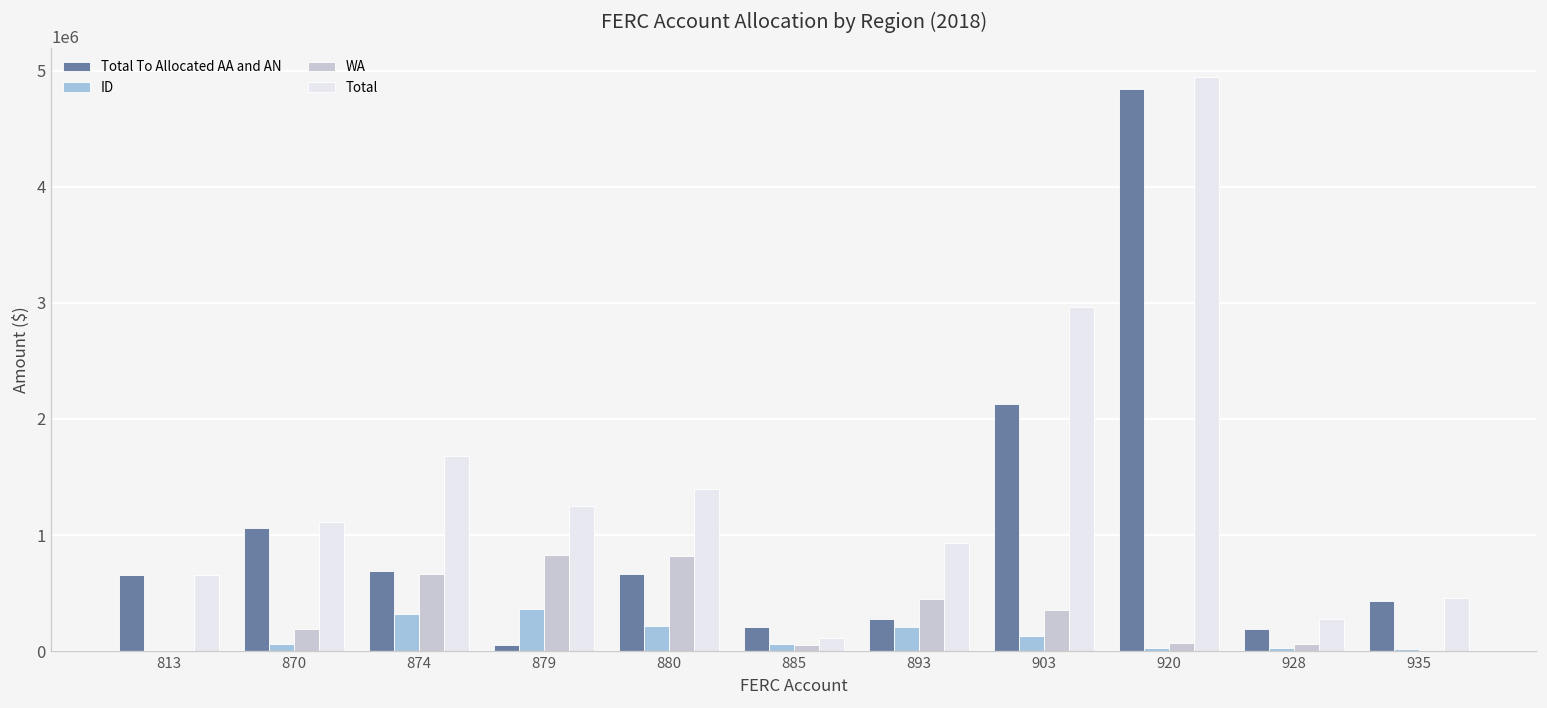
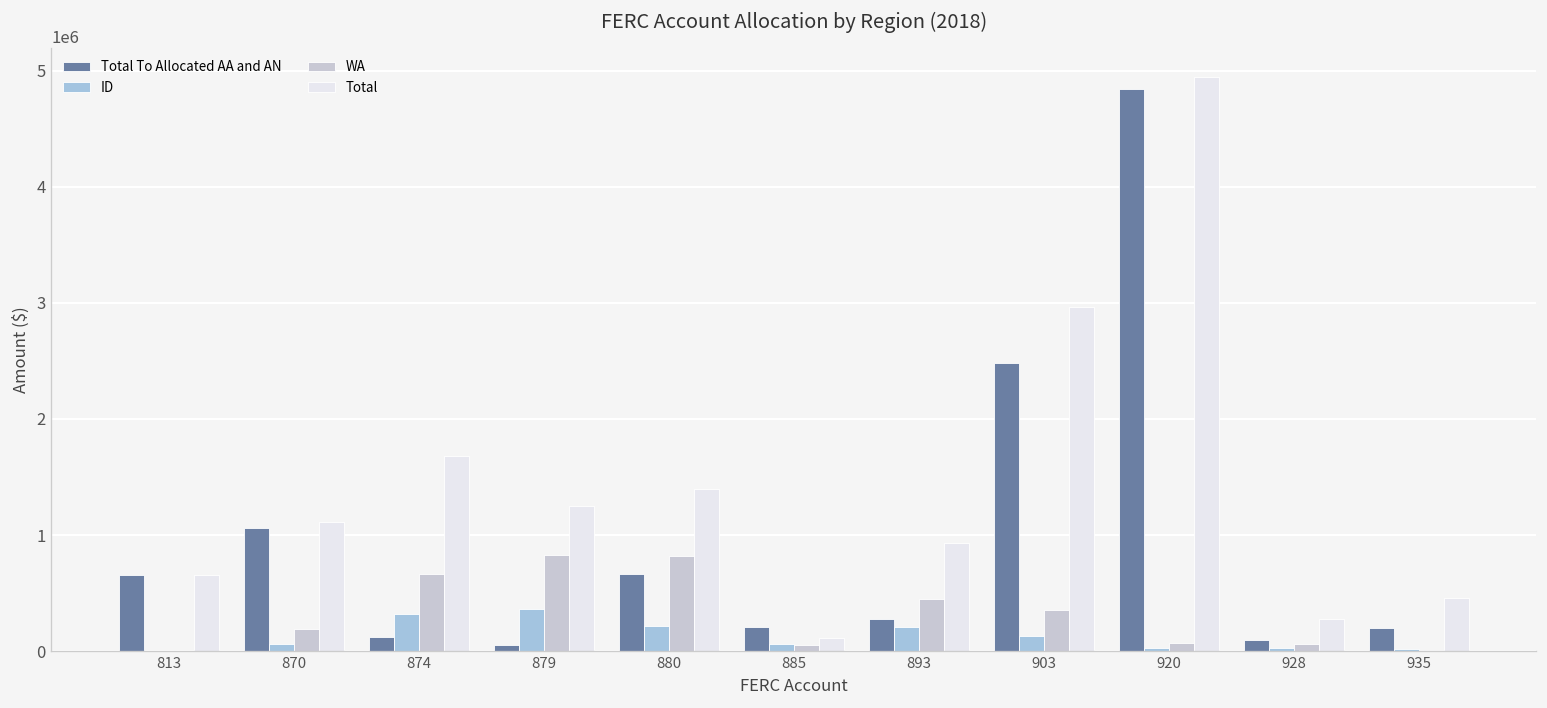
  {
    "Total To Allocated AA and AN": {
      "813": 700000,
      "870": 1100000,
-     "874": 700000,
+     "874": 100000,
      "879": 100000,
      "880": 700000,
      "885": 200000,
      "893": 300000,
-     "903": 2100000,
+     "903": 2500000,
      "920": 4800000,
-     "928": 200000,
-     "935": 400000
+     "928": 100000,
+     "935": 200000
    }
  }
